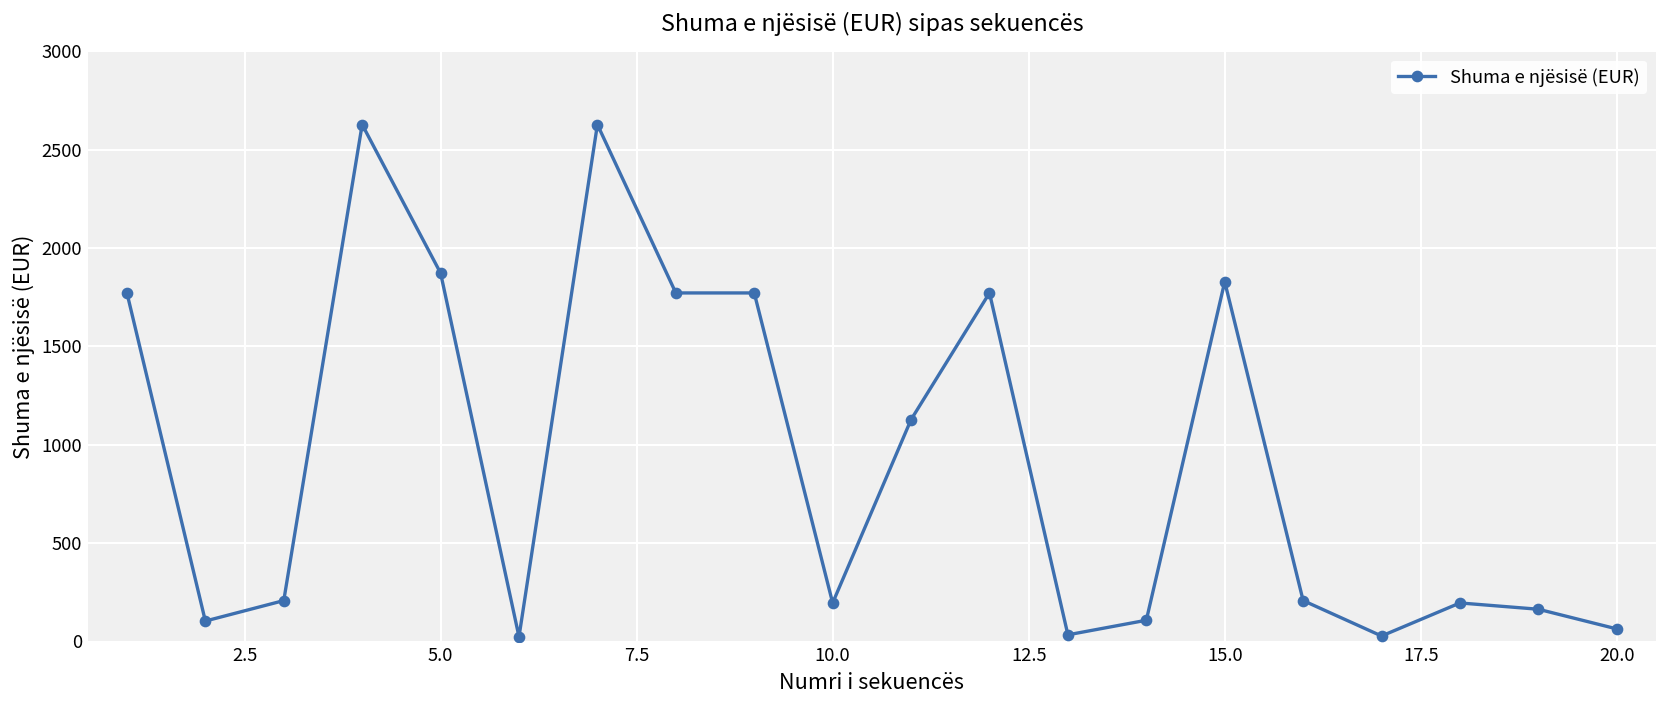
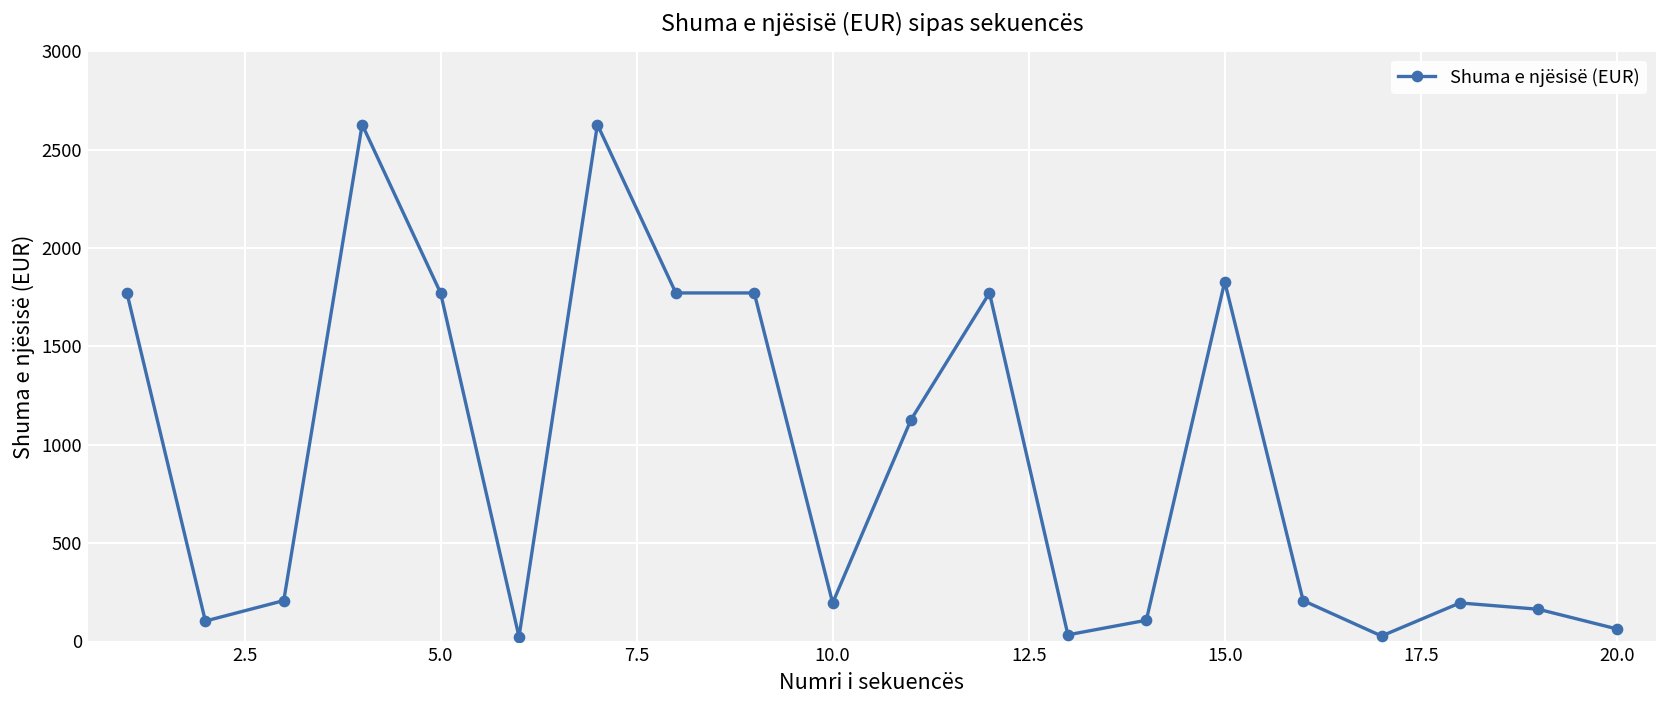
  {
-   "5.0": 1870,
+   "5.0": 1770,
    "10.0": 200,
    "15.0": 1830,
    "20.0": 60
  }
